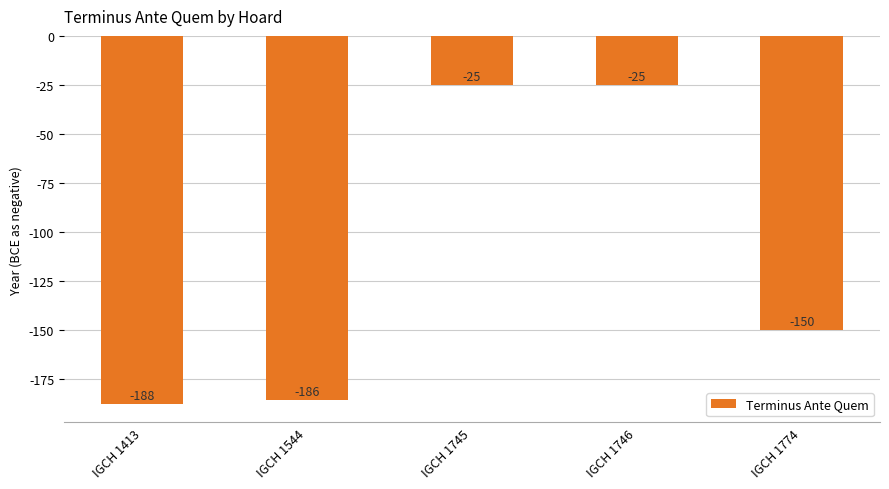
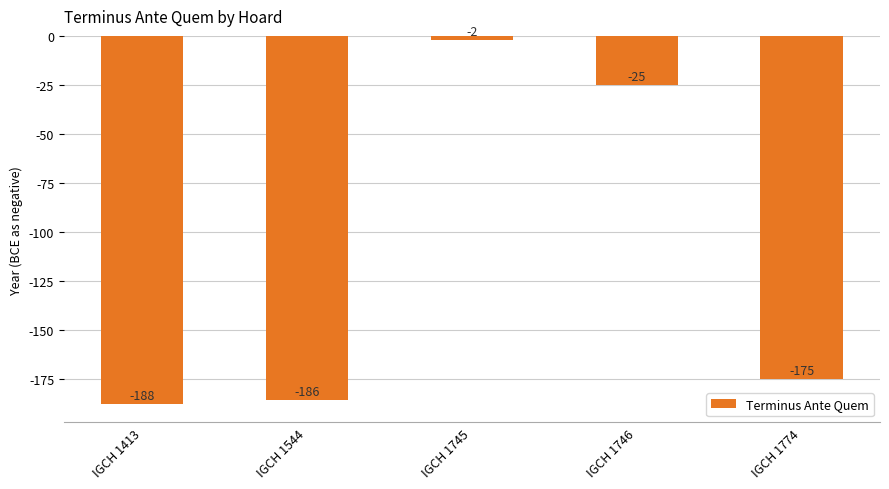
  {
    "IGCH 1413": -188,
    "IGCH 1544": -186,
-   "IGCH 1745": -25,
+   "IGCH 1745": -2,
    "IGCH 1746": -25,
-   "IGCH 1774": -150
+   "IGCH 1774": -175
  }
